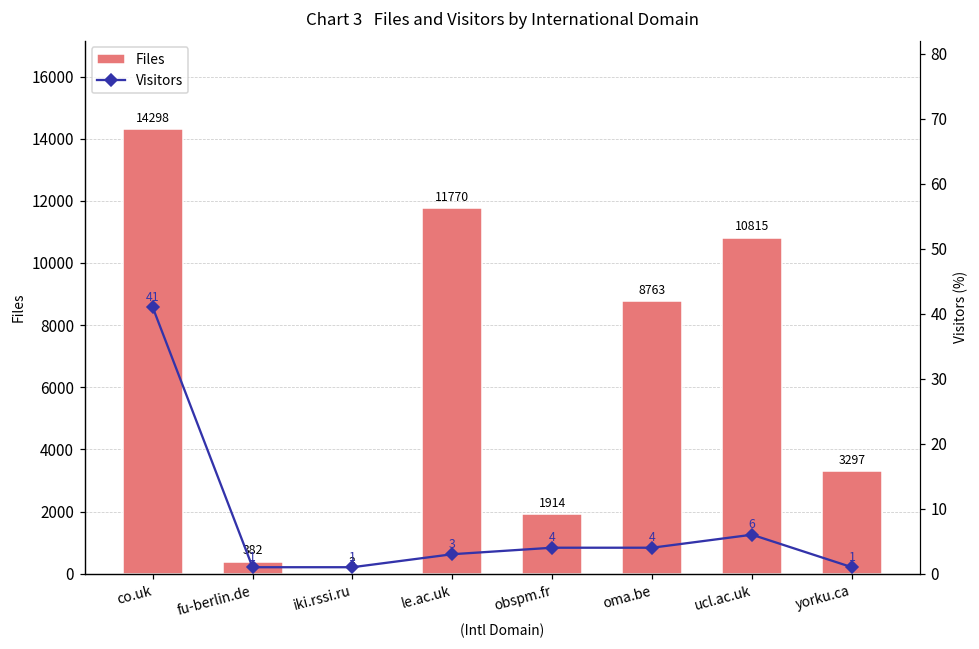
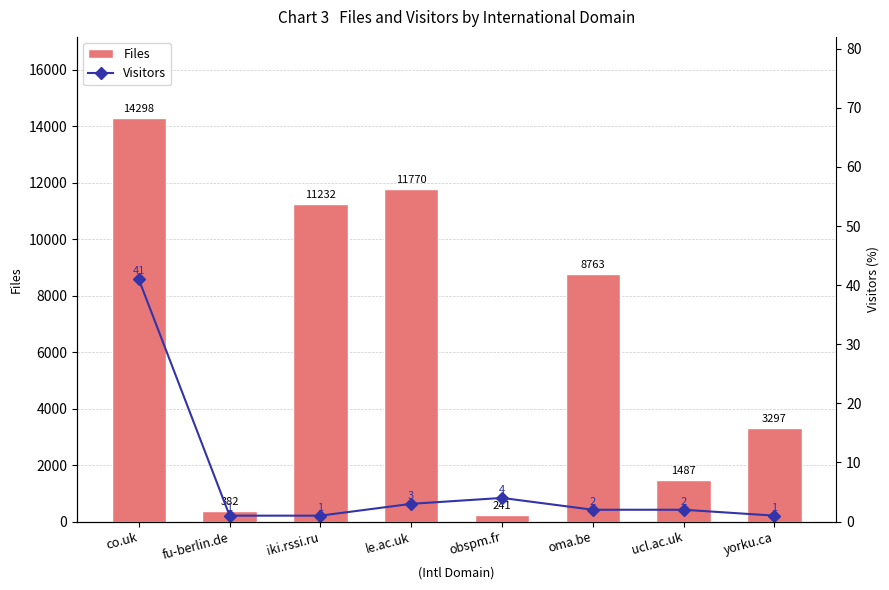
  {
    "Files": {
      "co.uk": 14298,
      "fu-berlin.de": 382,
-     "iki.rssi.ru": 3,
+     "iki.rssi.ru": 11232,
      "le.ac.uk": 11770,
-     "obspm.fr": 1914,
+     "obspm.fr": 241,
      "oma.be": 8763,
-     "ucl.ac.uk": 10815,
+     "ucl.ac.uk": 1487,
      "yorku.ca": 3297
    },
    "Visitors": {
      "co.uk": 41,
      "le.ac.uk": 3,
      "obspm.fr": 4,
-     "oma.be": 4,
-     "ucl.ac.uk": 6,
+     "oma.be": 2,
+     "ucl.ac.uk": 2,
      "yorku.ca": 1
    }
  }
